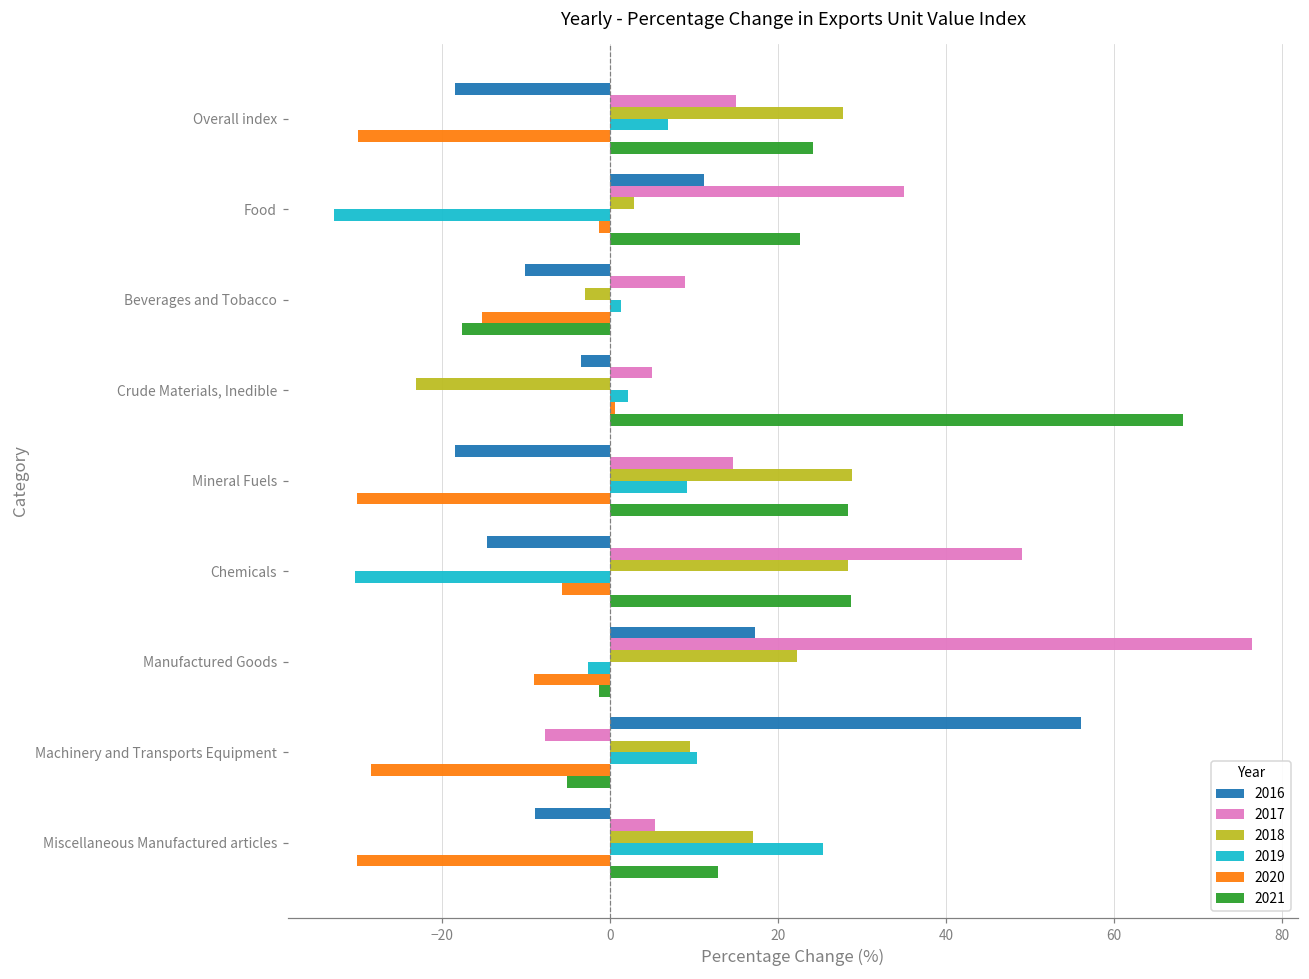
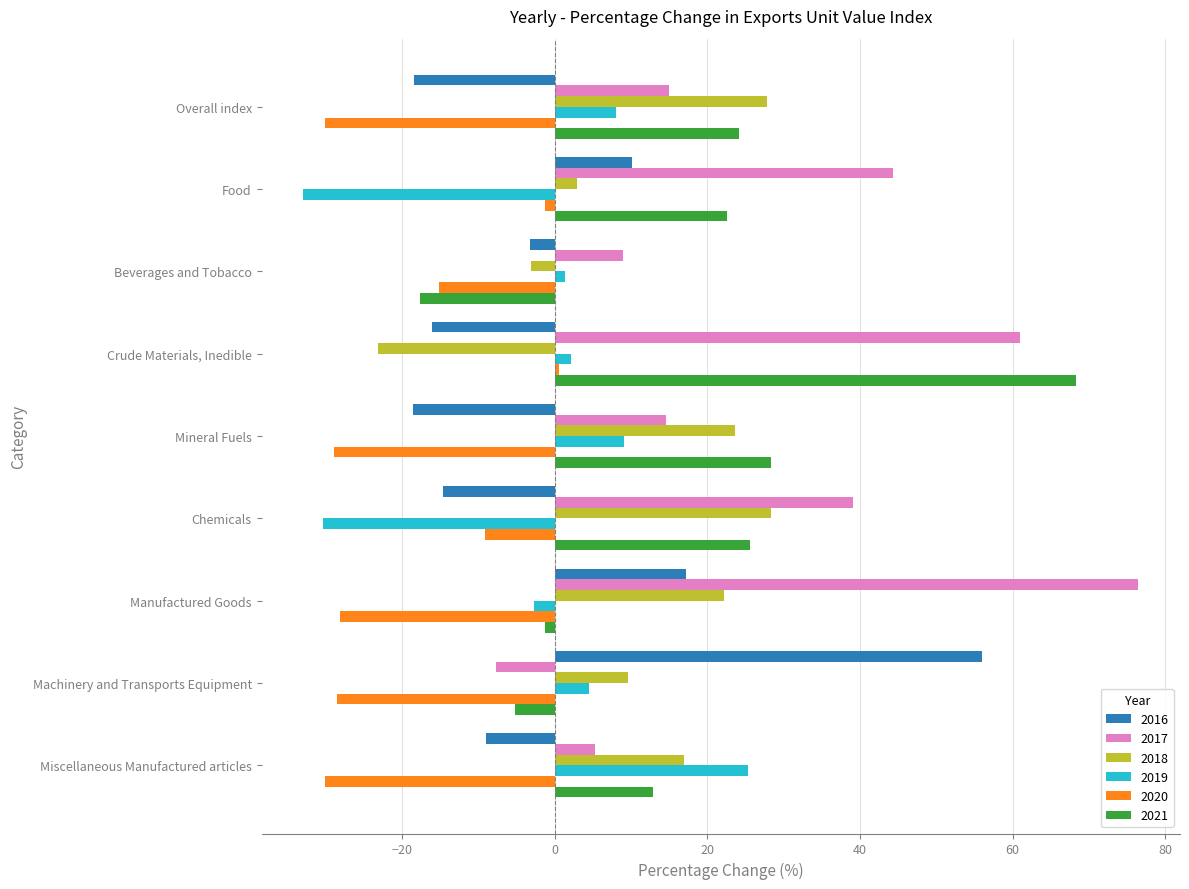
  {
    "2016": {
      "Overall index": -18,
-     "Food": 11,
-     "Beverages and Tobacco": -10,
-     "Crude Materials, Inedible": -3,
+     "Food": 10,
+     "Beverages and Tobacco": -3,
+     "Crude Materials, Inedible": -16,
      "Mineral Fuels": -19,
      "Chemicals": -15,
      "Manufactured Goods": 17,
      "Machinery and Transports Equipment": 56,
      "Miscellaneous Manufactured articles": -9
    },
    "2017": {
      "Overall index": 15,
-     "Food": 35,
+     "Food": 44,
      "Beverages and Tobacco": 9,
-     "Crude Materials, Inedible": 5,
+     "Crude Materials, Inedible": 61,
      "Mineral Fuels": 15,
-     "Chemicals": 49,
+     "Chemicals": 39,
      "Manufactured Goods": 76,
      "Machinery and Transports Equipment": -8,
      "Miscellaneous Manufactured articles": 5
    },
    "2018": {
      "Overall index": 28,
      "Food": 3,
      "Beverages and Tobacco": -3,
      "Crude Materials, Inedible": -23,
-     "Mineral Fuels": 29,
+     "Mineral Fuels": 24,
      "Chemicals": 28,
      "Manufactured Goods": 22,
      "Machinery and Transports Equipment": 10,
      "Miscellaneous Manufactured articles": 17
    },
    "2019": {
-     "Overall index": 7,
+     "Overall index": 8,
      "Food": -33,
      "Beverages and Tobacco": 1,
      "Crude Materials, Inedible": 2,
      "Mineral Fuels": 9,
      "Chemicals": -30,
      "Manufactured Goods": -3,
-     "Machinery and Transports Equipment": 10,
+     "Machinery and Transports Equipment": 5,
      "Miscellaneous Manufactured articles": 25
    },
    "2020": {
      "Overall index": -30,
      "Food": -1,
      "Beverages and Tobacco": -15,
      "Crude Materials, Inedible": 1,
-     "Mineral Fuels": -30,
-     "Chemicals": -6,
-     "Manufactured Goods": -9,
+     "Mineral Fuels": -29,
+     "Chemicals": -9,
+     "Manufactured Goods": -28,
      "Machinery and Transports Equipment": -29,
      "Miscellaneous Manufactured articles": -30
    },
    "2021": {
      "Overall index": 24,
      "Food": 23,
      "Beverages and Tobacco": -18,
      "Crude Materials, Inedible": 68,
      "Mineral Fuels": 28,
-     "Chemicals": 29,
+     "Chemicals": 26,
      "Manufactured Goods": -1,
      "Machinery and Transports Equipment": -5,
      "Miscellaneous Manufactured articles": 13
    }
  }
